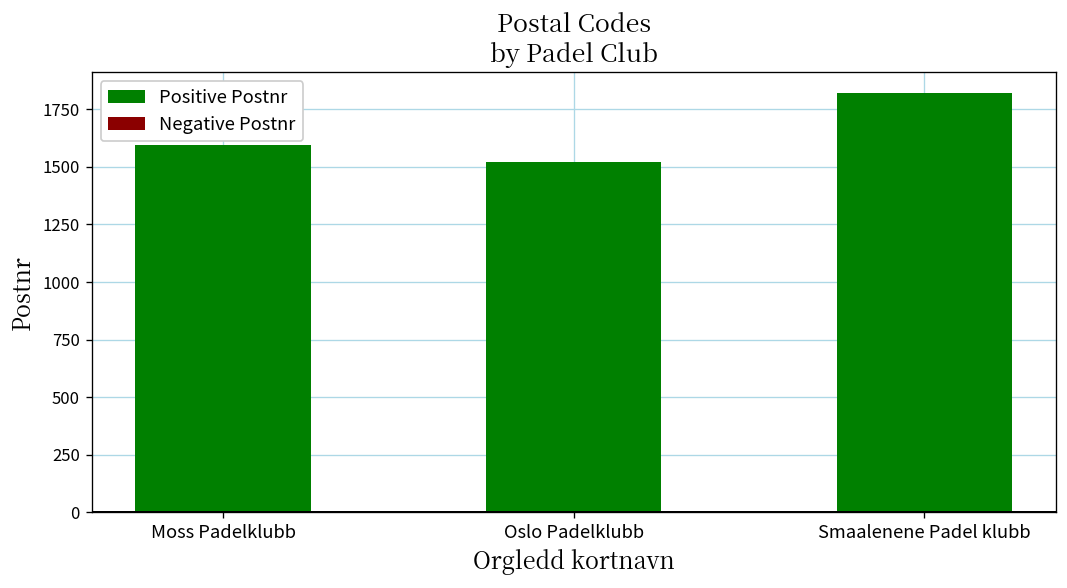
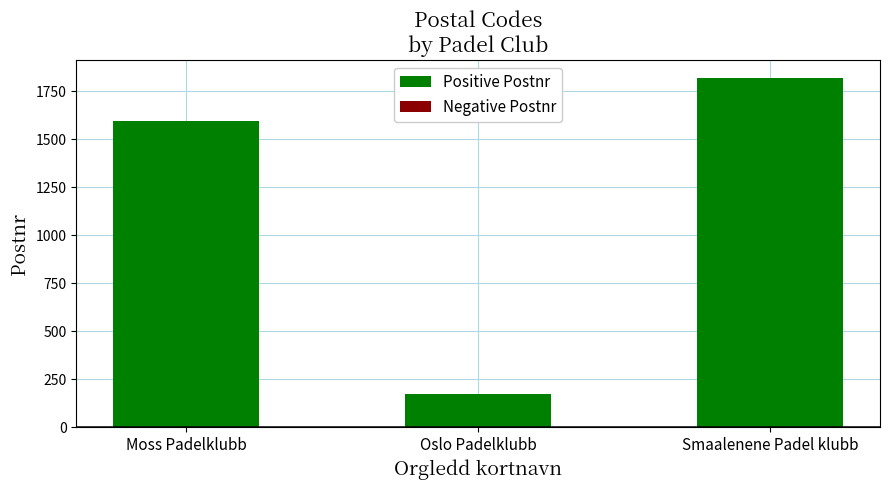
  {
    "Positive Postnr": {
      "Moss Padelklubb": 1590,
-     "Oslo Padelklubb": 1520,
+     "Oslo Padelklubb": 170,
      "Smaalenene Padel klubb": 1820
    },
    "Negative Postnr": {
      "Moss Padelklubb": 0,
      "Oslo Padelklubb": 0,
      "Smaalenene Padel klubb": 0
    }
  }
